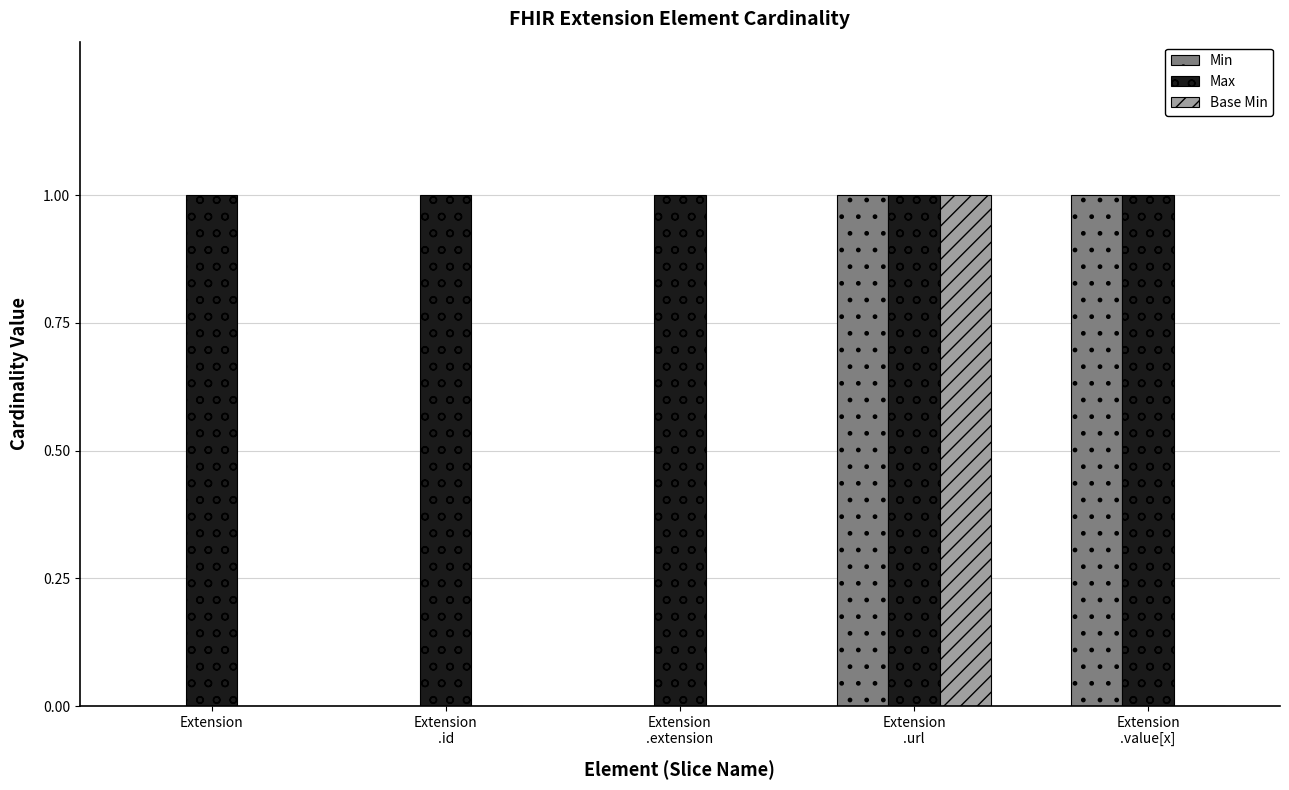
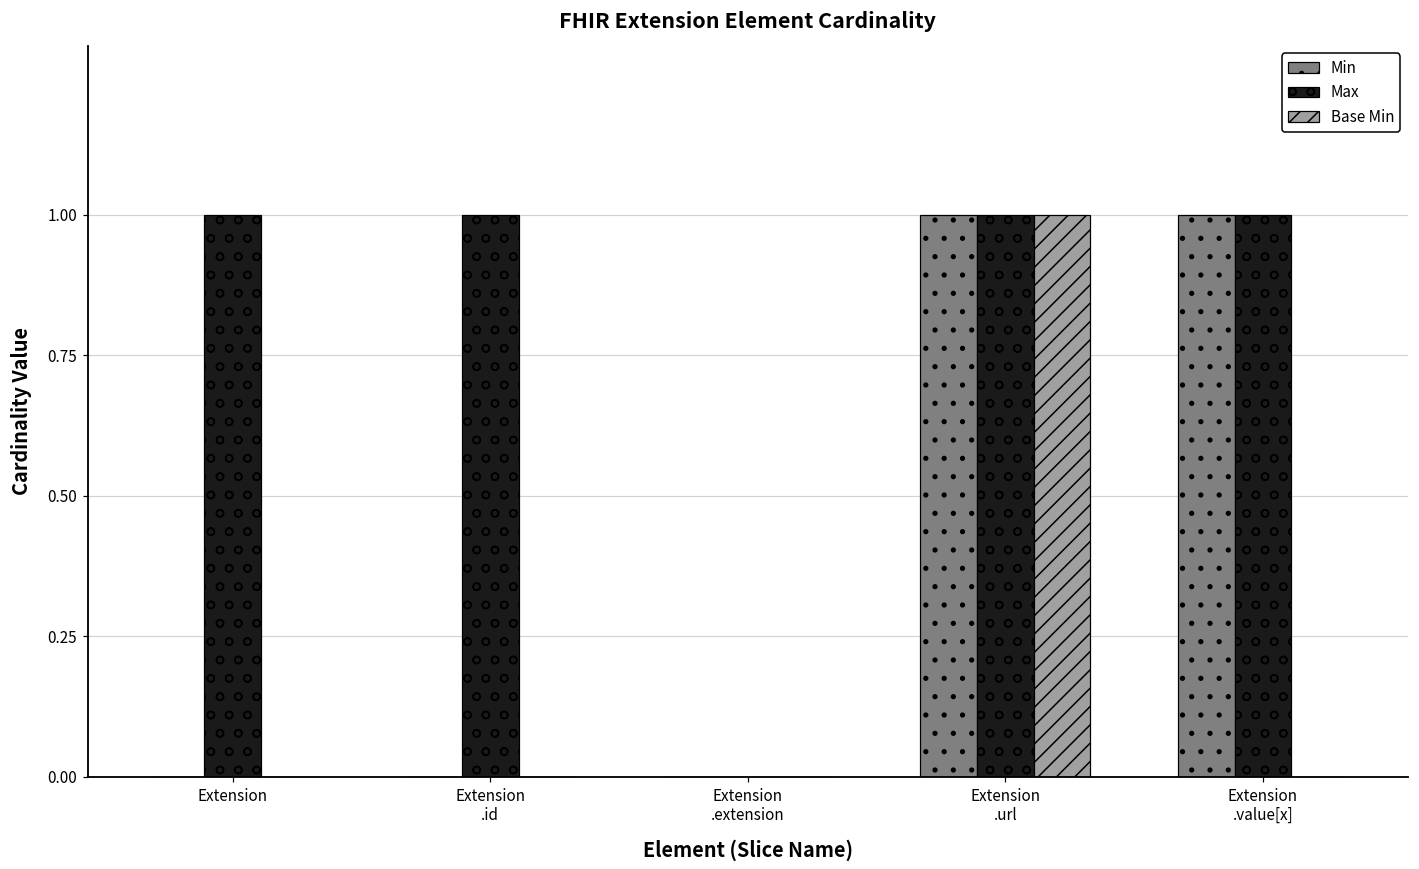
  {
    "Max": {
      "Extension": 1,
      "Extension .id": 1,
-     "Extension .extension": 1,
+     "Extension .extension": 0,
      "Extension .url": 1,
      "Extension .value[x]": 1
    }
  }
